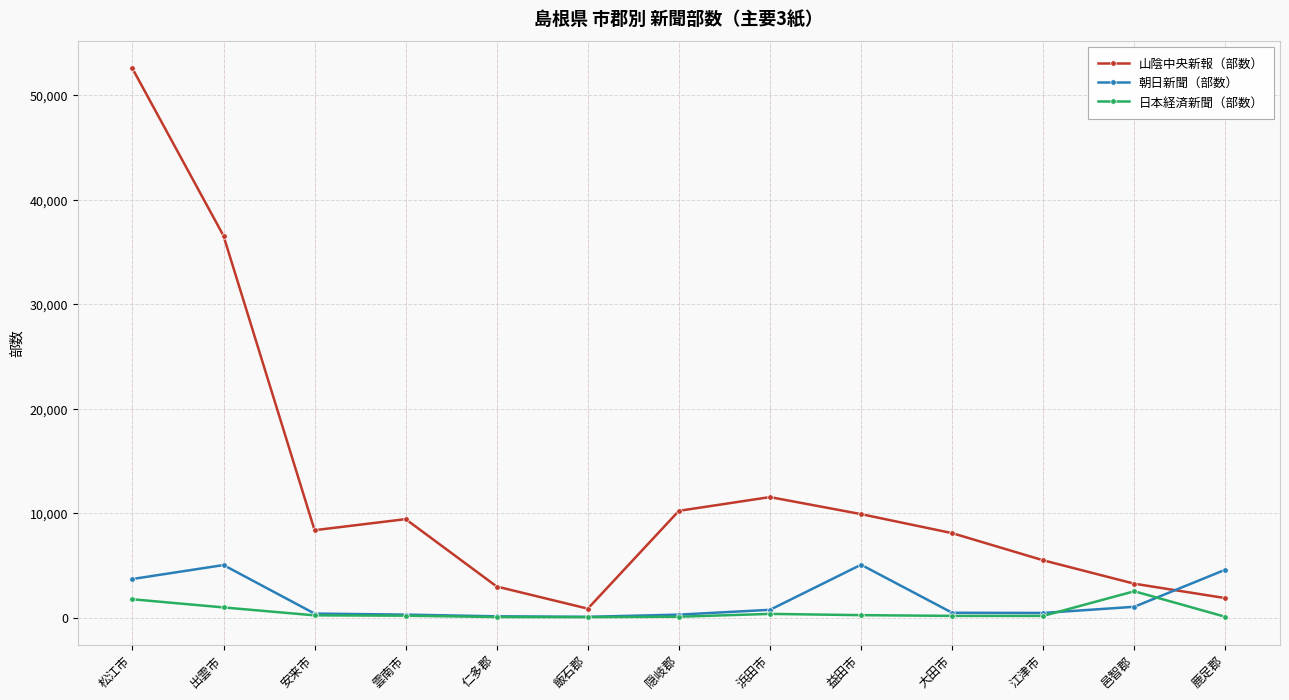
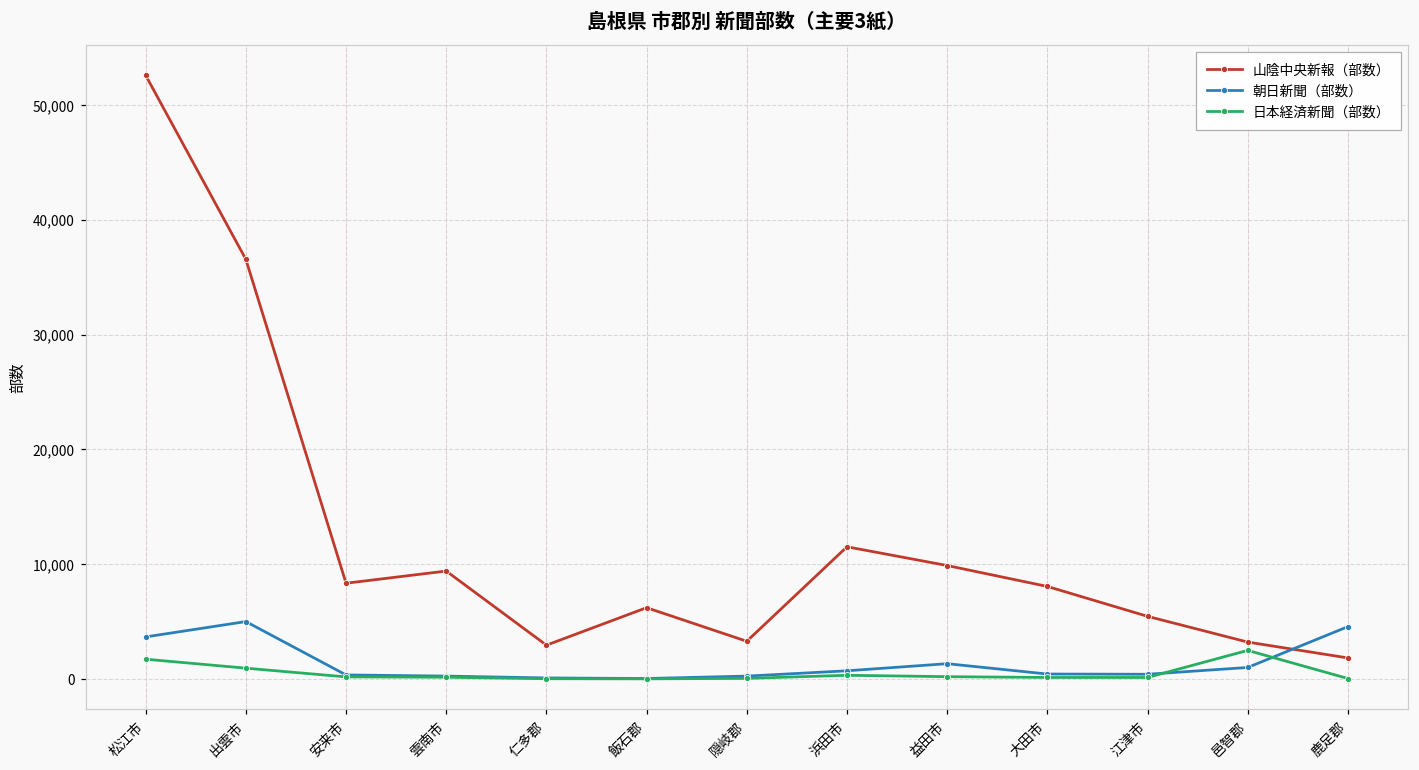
  {
    "山陰中央新報（部数）": {
      "松江市": "52,600",
      "出雲市": "36,500",
      "安来市": "8,400",
      "雲南市": "9,400",
      "仁多郡": "3,000",
-     "飯石郡": "900",
-     "隠岐郡": "10,200",
+     "飯石郡": "6,200",
+     "隠岐郡": "3,300",
      "浜田市": "11,500",
      "益田市": "9,900",
      "大田市": "8,100",
      "江津市": "5,500",
      "邑智郡": "3,200",
      "鹿足郡": "1,900"
    },
    "朝日新聞（部数）": {
      "松江市": "3,700",
      "出雲市": "5,000",
      "浜田市": "700",
-     "益田市": "5,100",
+     "益田市": "1,400",
      "大田市": "500",
      "江津市": "400",
      "邑智郡": "1,000",
      "鹿足郡": "4,600"
    },
    "日本経済新聞（部数）": {
      "松江市": "1,800",
      "出雲市": "1,000",
      "浜田市": "400",
      "益田市": "200",
      "大田市": "200",
      "江津市": "200",
      "邑智郡": "2,500",
      "鹿足郡": "100"
    }
  }
